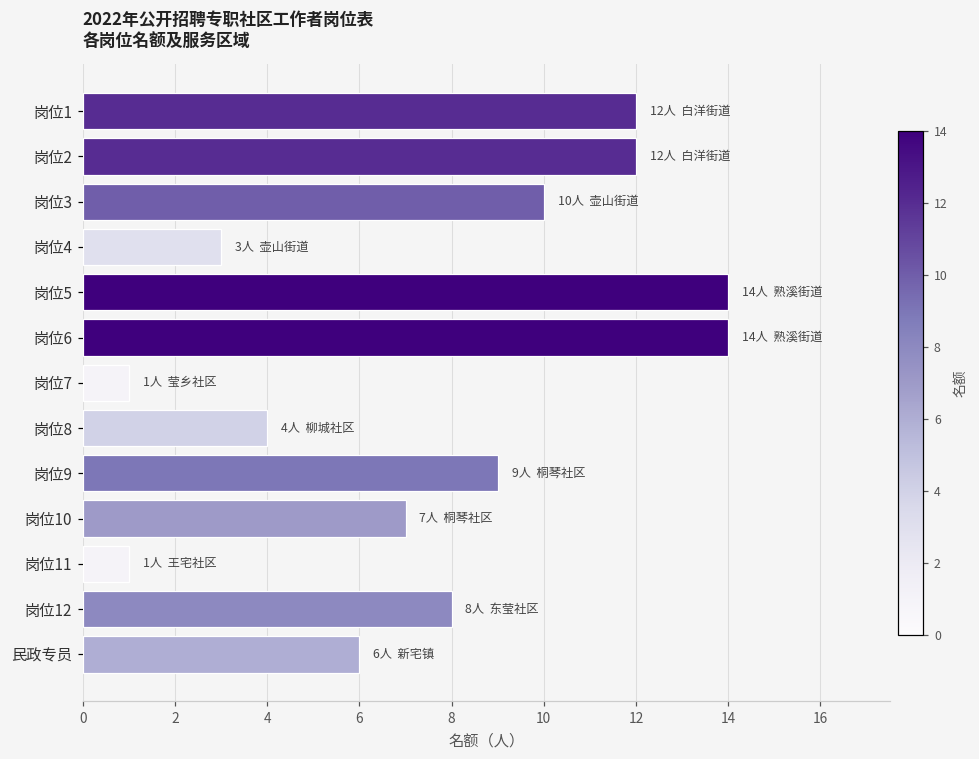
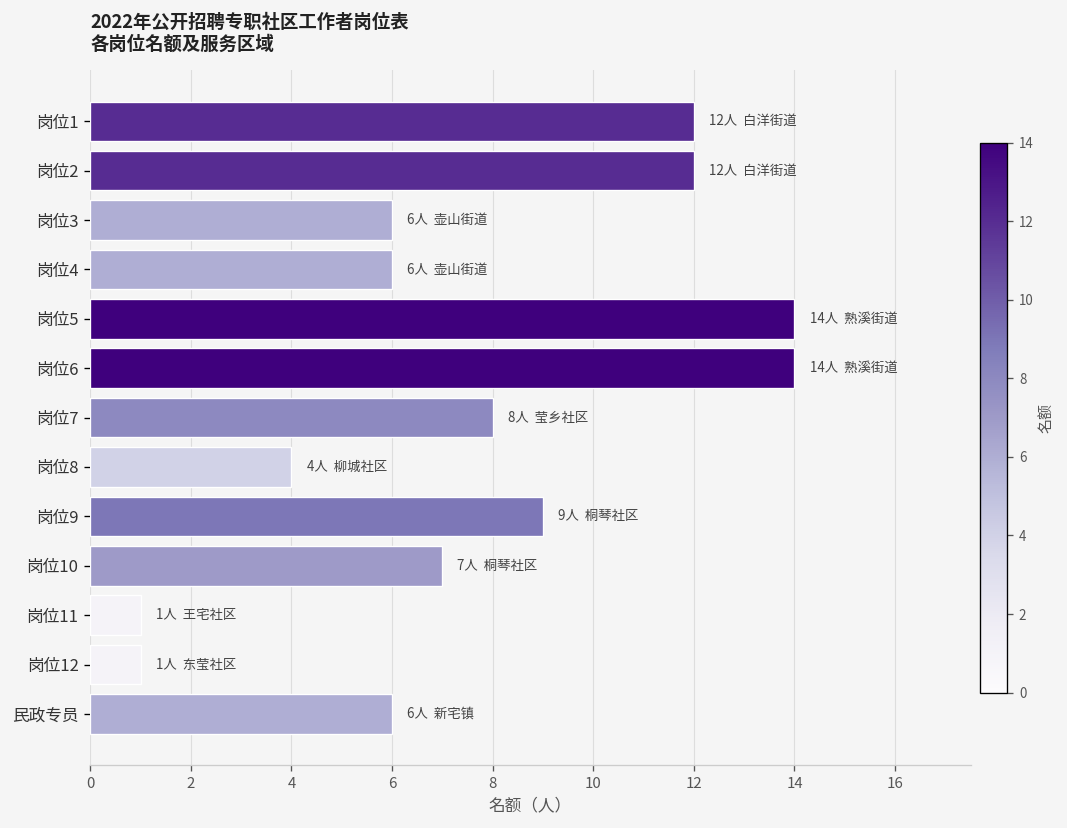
  {
    "岗位1": "12人",
    "岗位2": "12人",
-   "岗位3": "10人",
-   "岗位4": "3人",
+   "岗位3": "6人",
+   "岗位4": "6人",
    "岗位5": "14人",
    "岗位6": "14人",
-   "岗位7": "1人",
+   "岗位7": "8人",
    "岗位8": "4人",
    "岗位9": "9人",
    "岗位10": "7人",
    "岗位11": "1人",
-   "岗位12": "8人",
+   "岗位12": "1人",
    "民政专员": "6人"
  }
